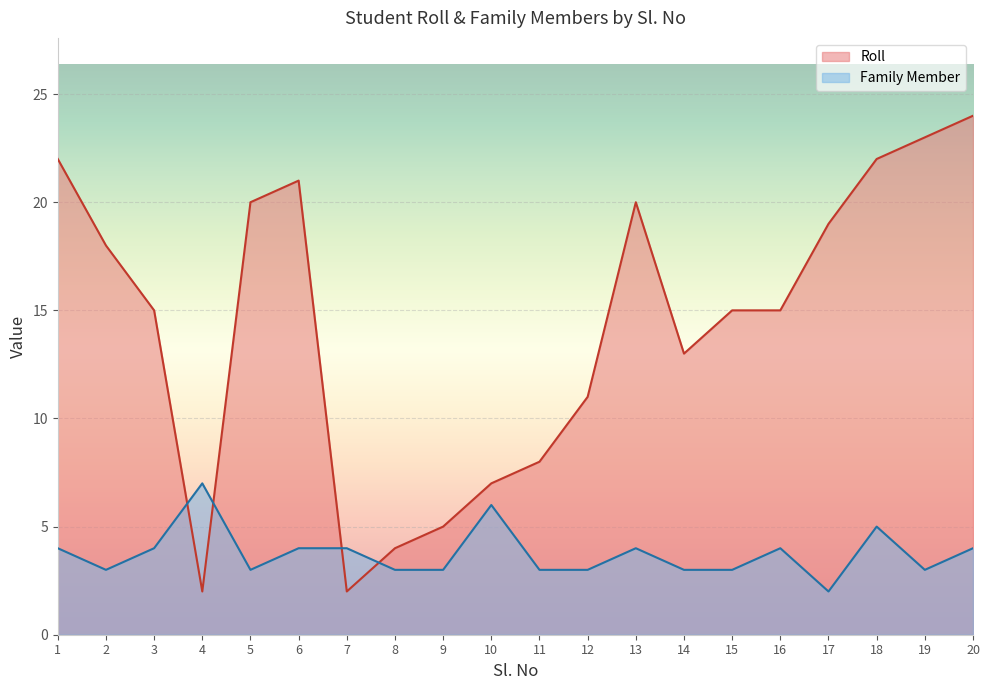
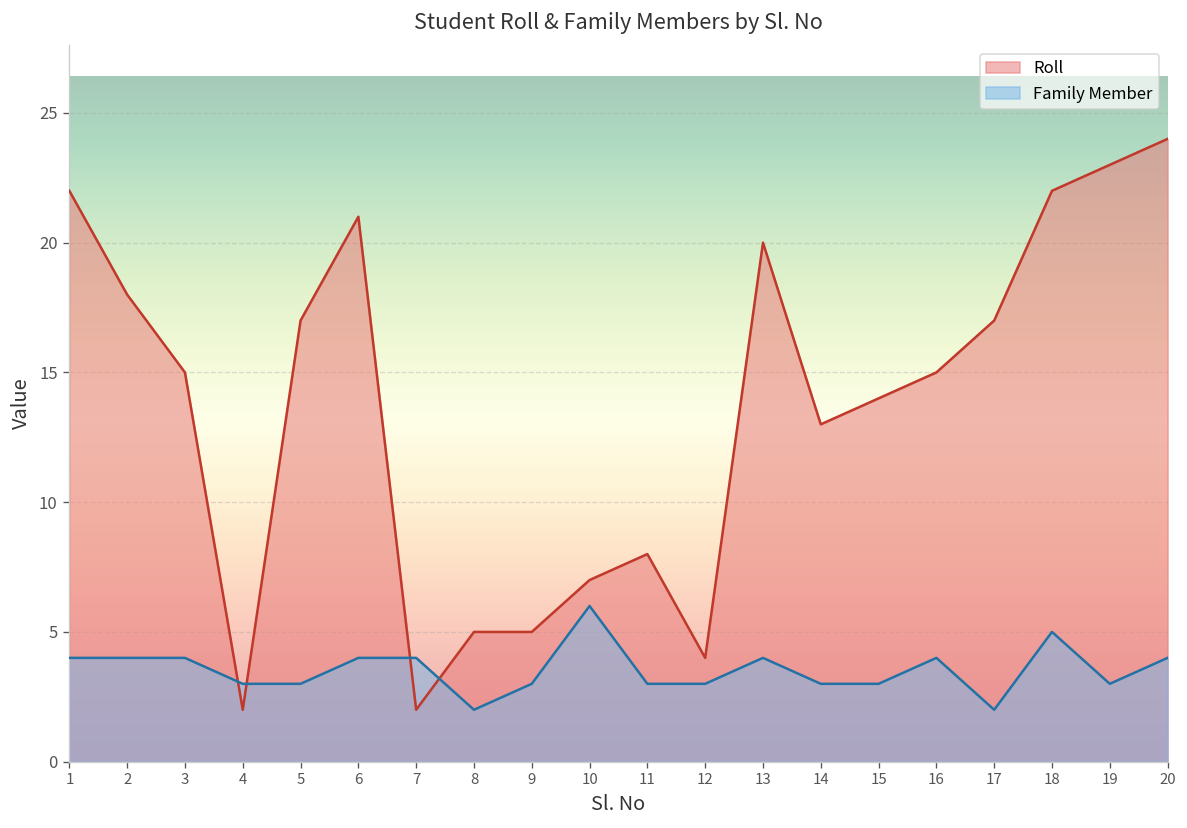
  {
    "Roll": {
      "1": 22,
      "2": 18,
      "3": 15,
      "4": 2,
-     "5": 20,
+     "5": 17,
      "6": 21,
      "7": 2,
-     "8": 4,
+     "8": 5,
      "9": 5,
      "10": 7,
      "11": 8,
-     "12": 11,
+     "12": 4,
      "13": 20,
      "14": 13,
-     "15": 15,
+     "15": 14,
      "16": 15,
-     "17": 19,
+     "17": 17,
      "18": 22,
      "19": 23,
      "20": 24
    },
    "Family Member": {
      "1": 4,
-     "2": 3,
+     "2": 4,
      "3": 4,
-     "4": 7,
+     "4": 3,
      "5": 3,
      "6": 4,
      "7": 4,
-     "8": 3,
+     "8": 2,
      "9": 3,
      "10": 6,
      "11": 3,
      "12": 3,
      "13": 4,
      "14": 3,
      "15": 3,
      "16": 4,
      "17": 2,
      "18": 5,
      "19": 3,
      "20": 4
    }
  }
